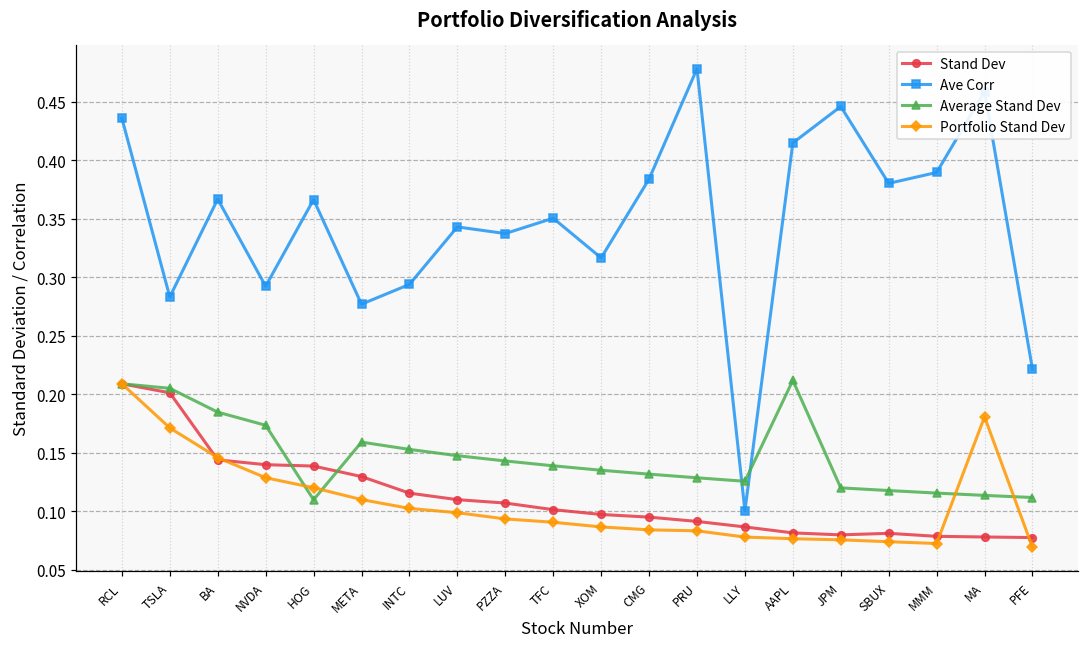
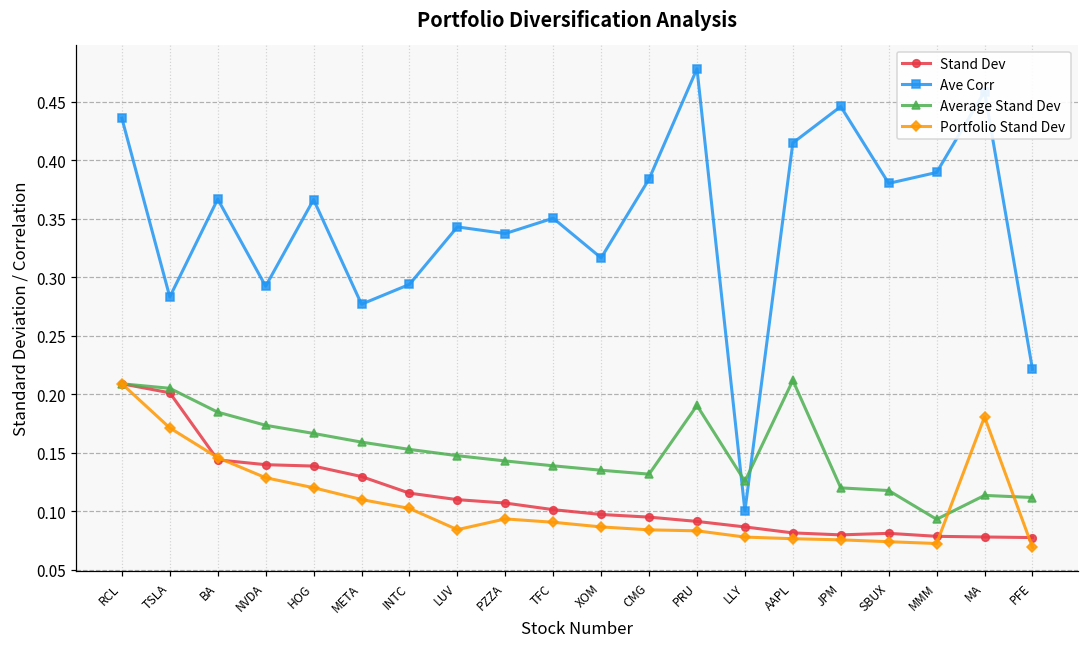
  {
    "Stand Dev": {
      "TSLA": 0.201,
      "NVDA": 0.140,
      "HOG": 0.139,
      "META": 0.130,
      "INTC": 0.116,
      "LUV": 0.110,
      "PZZA": 0.107,
      "TFC": 0.102,
      "XOM": 0.097,
      "CMG": 0.095,
      "PRU": 0.091,
      "LLY": 0.087,
      "AAPL": 0.082,
      "JPM": 0.080,
      "SBUX": 0.081,
      "MMM": 0.079,
      "MA": 0.078,
      "PFE": 0.078
    },
    "Ave Corr": {
      "RCL": 0.436,
      "TSLA": 0.283,
      "BA": 0.367,
      "NVDA": 0.292,
      "HOG": 0.366,
      "META": 0.277,
      "INTC": 0.294,
      "LUV": 0.343,
      "PZZA": 0.337,
      "TFC": 0.351,
      "XOM": 0.317,
      "CMG": 0.384,
      "PRU": 0.478,
      "LLY": 0.101,
      "AAPL": 0.415,
      "JPM": 0.446,
      "SBUX": 0.380,
      "MMM": 0.390,
      "PFE": 0.222
    },
    "Average Stand Dev": {
      "TSLA": 0.205,
      "BA": 0.185,
      "NVDA": 0.174,
-     "HOG": 0.110,
+     "HOG": 0.167,
      "META": 0.159,
      "INTC": 0.153,
      "LUV": 0.148,
      "PZZA": 0.143,
      "TFC": 0.139,
      "XOM": 0.135,
      "CMG": 0.132,
-     "PRU": 0.129,
+     "PRU": 0.191,
      "LLY": 0.126,
      "AAPL": 0.212,
      "JPM": 0.120,
      "SBUX": 0.118,
-     "MMM": 0.116,
+     "MMM": 0.093,
      "MA": 0.114,
      "PFE": 0.112
    },
    "Portfolio Stand Dev": {
      "TSLA": 0.171,
      "NVDA": 0.129,
      "HOG": 0.120,
      "META": 0.110,
      "INTC": 0.103,
-     "LUV": 0.099,
+     "LUV": 0.084,
      "PZZA": 0.094,
      "TFC": 0.091,
      "XOM": 0.087,
      "CMG": 0.084,
      "PRU": 0.083,
      "LLY": 0.078,
      "AAPL": 0.077,
      "JPM": 0.076,
      "SBUX": 0.074,
      "MMM": 0.073,
      "MA": 0.181,
      "PFE": 0.069
    }
  }
